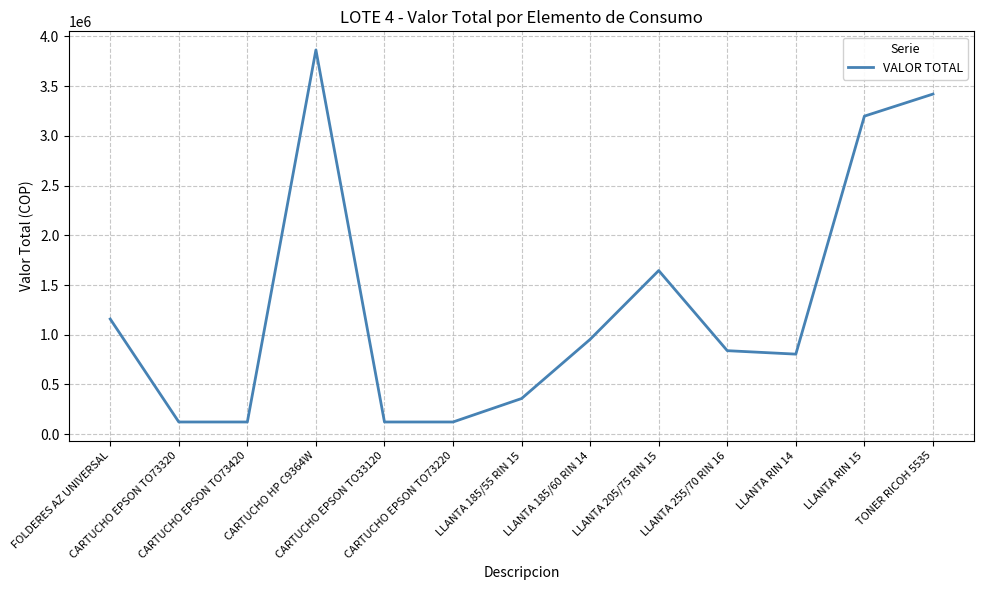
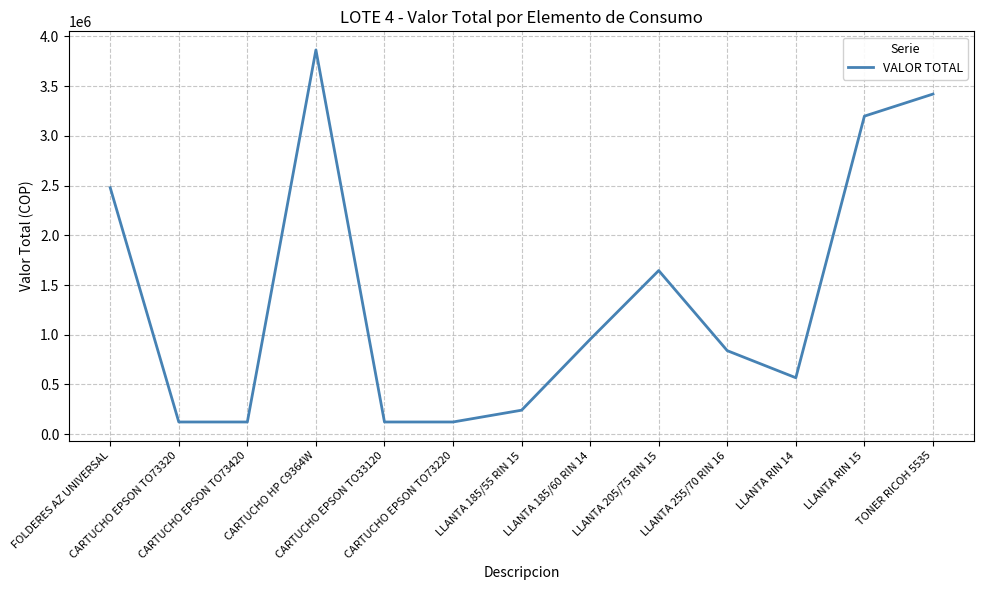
  {
-   "FOLDERES AZ UNIVERSAL": 1200000,
+   "FOLDERES AZ UNIVERSAL": 2500000,
    "CARTUCHO EPSON TO73320": 100000,
    "CARTUCHO EPSON TO73420": 100000,
    "CARTUCHO HP C9364W": 3900000,
    "CARTUCHO EPSON TO33120": 100000,
    "CARTUCHO EPSON TO73220": 100000,
-   "LLANTA 185/55 RIN 15": 400000,
+   "LLANTA 185/55 RIN 15": 200000,
    "LLANTA 185/60 RIN 14": 1000000,
    "LLANTA 205/75 RIN 15": 1600000,
    "LLANTA 255/70 RIN 16": 800000,
-   "LLANTA RIN 14": 800000,
+   "LLANTA RIN 14": 600000,
    "LLANTA RIN 15": 3200000,
    "TONER RICOH 5535": 3400000
  }
